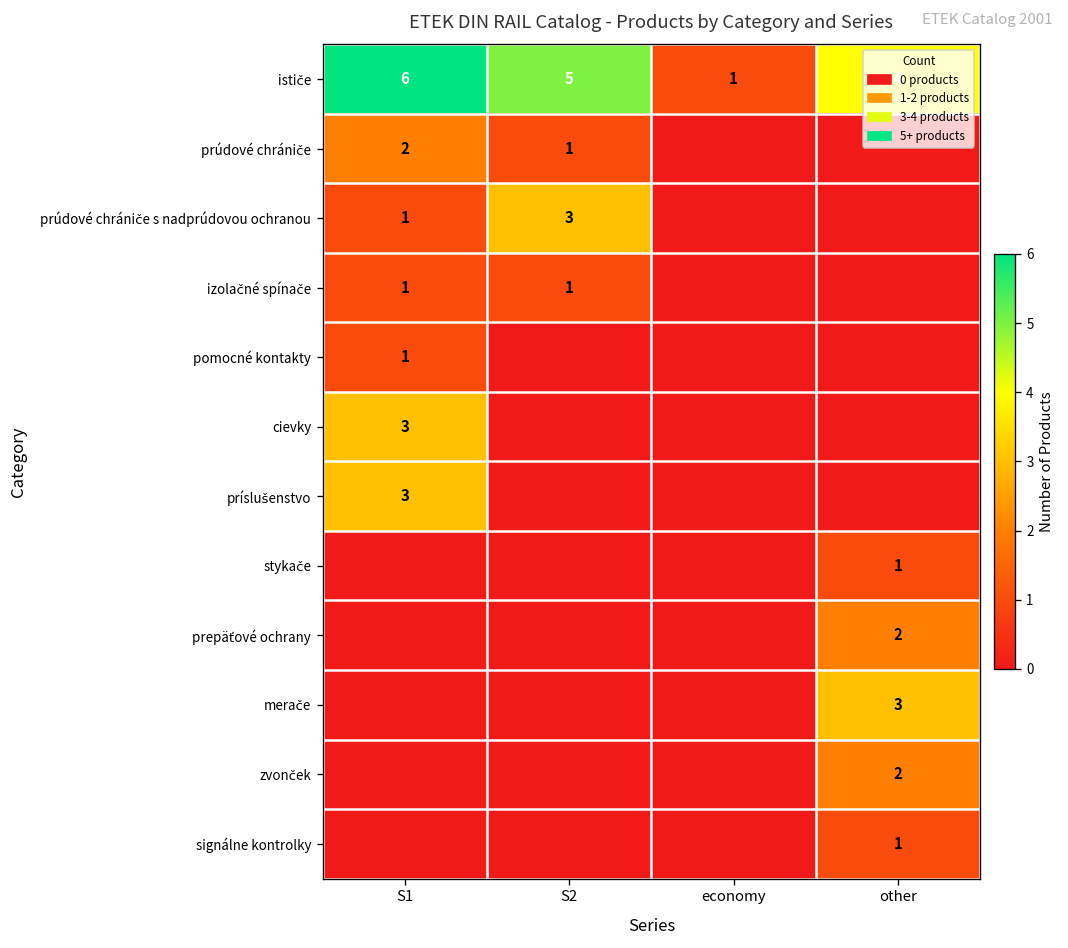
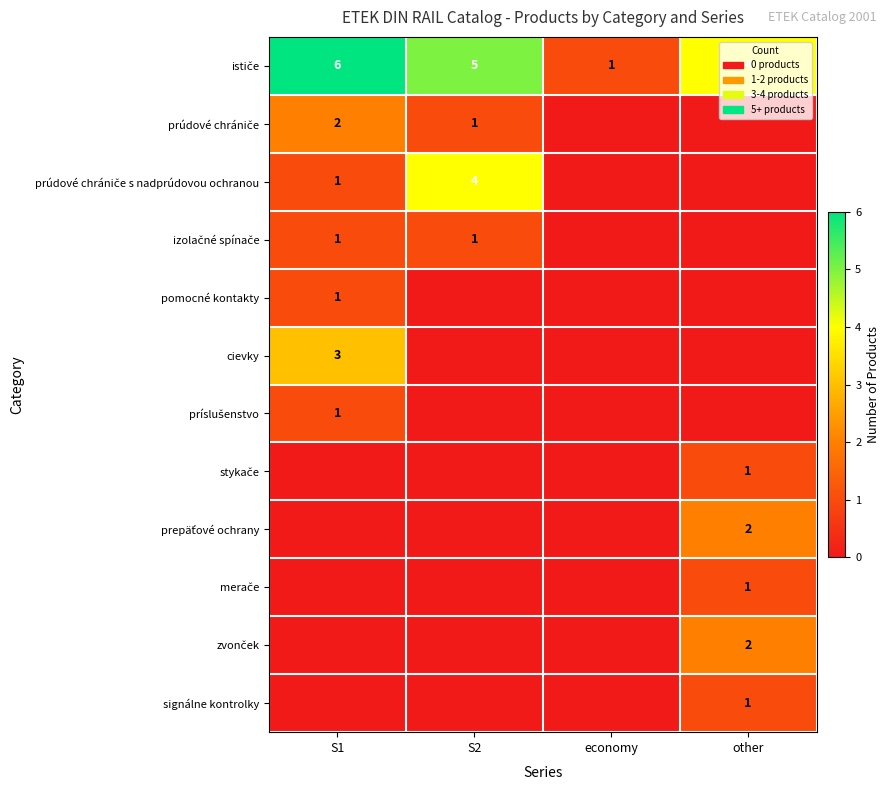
  {
    "ističe": {
      "S1": 6,
      "S2": 5,
      "economy": 1
    },
    "prúdové chrániče": {
      "S1": 2,
      "S2": 1
    },
    "prúdové chrániče s nadprúdovou ochranou": {
      "S1": 1,
-     "S2": 3
+     "S2": 4
    },
    "izolačné spínače": {
      "S1": 1,
      "S2": 1
    },
    "pomocné kontakty": {
      "S1": 1
    },
    "cievky": {
      "S1": 3
    },
    "príslušenstvo": {
-     "S1": 3
+     "S1": 1
    },
    "stykače": {
      "other": 1
    },
    "prepäťové ochrany": {
      "other": 2
    },
    "merače": {
-     "other": 3
+     "other": 1
    },
    "zvonček": {
      "other": 2
    },
    "signálne kontrolky": {
      "other": 1
    }
  }
